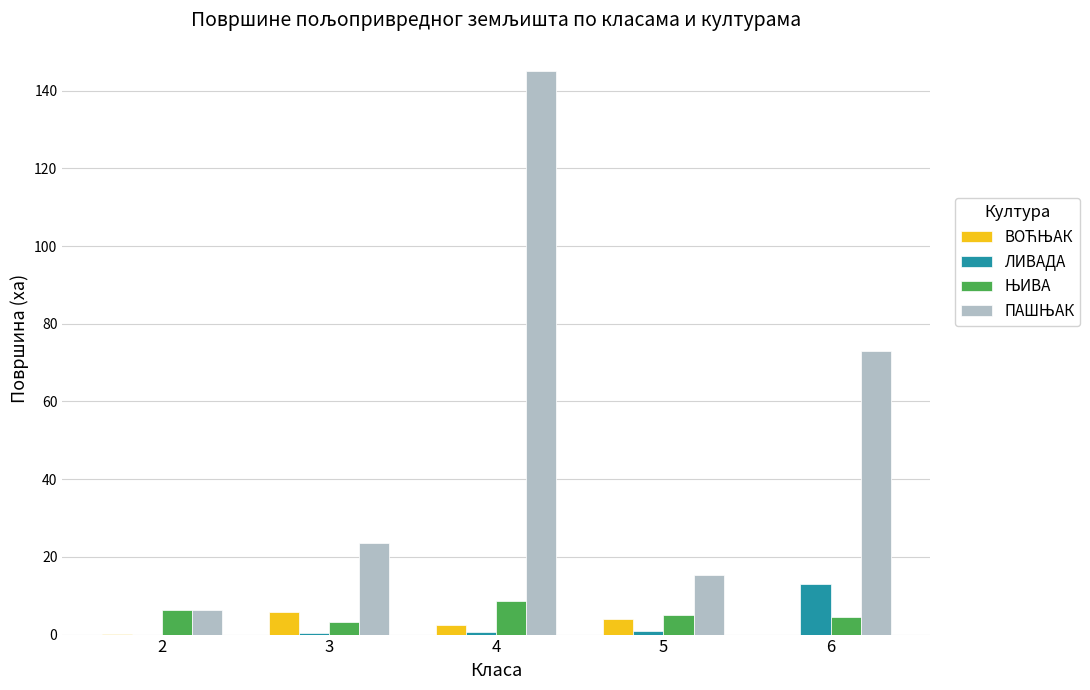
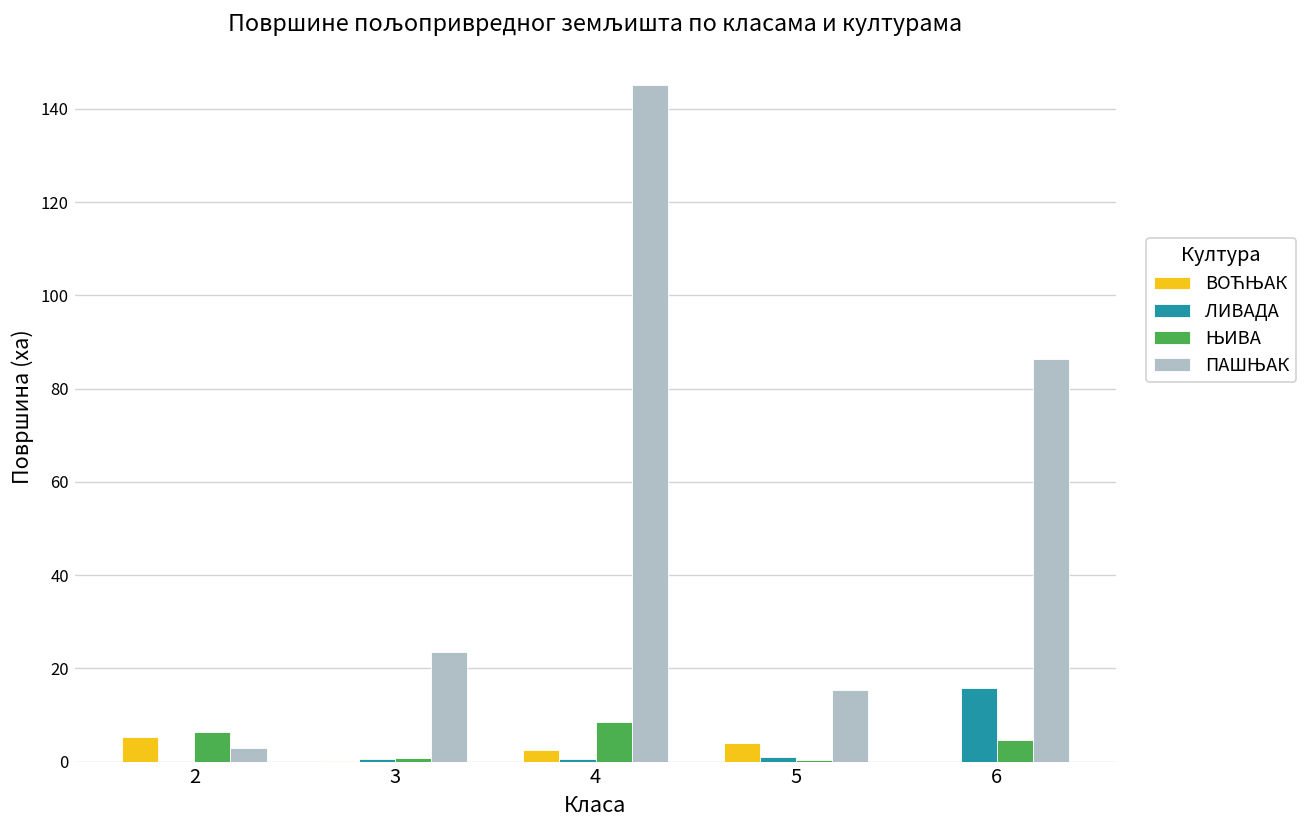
  {
    "ВОЋЊАК": {
-     "2": 0,
-     "3": 6,
+     "2": 5,
+     "3": 0,
      "4": 2,
      "5": 4,
      "6": 0
    },
    "ЛИВАДА": {
      "2": 0,
      "5": 1,
-     "6": 13
+     "6": 16
    },
    "ЊИВА": {
      "2": 6,
-     "3": 3,
+     "3": 1,
      "4": 9,
-     "5": 5,
+     "5": 0,
      "6": 5
    },
    "ПАШЊАК": {
-     "2": 6,
+     "2": 3,
      "3": 23,
      "4": 145,
      "5": 15,
-     "6": 73
+     "6": 86
    }
  }
